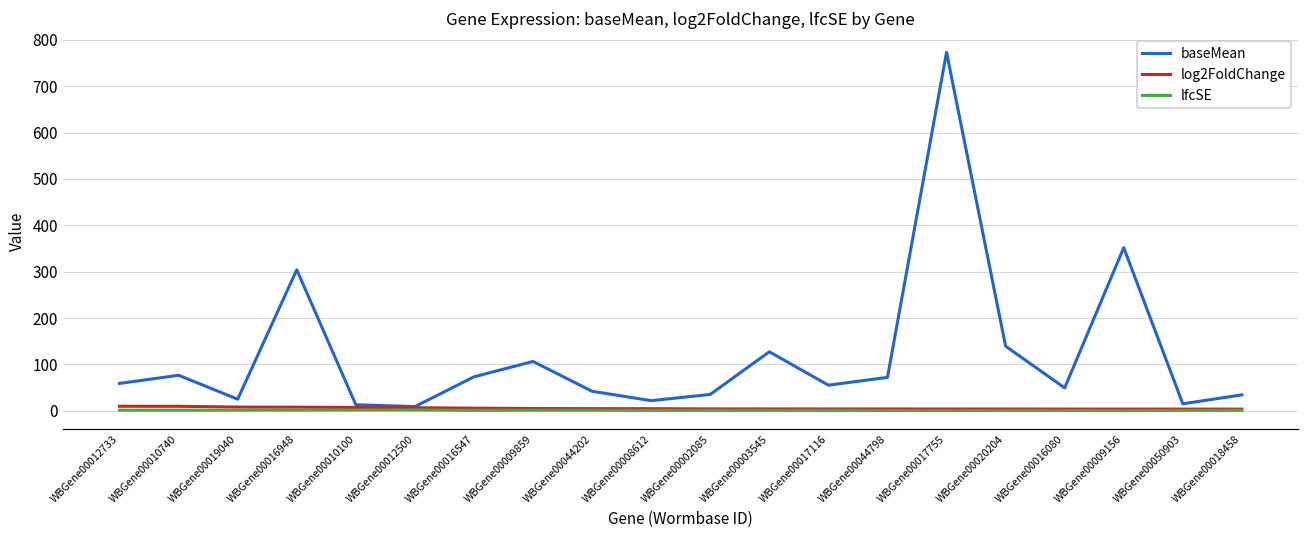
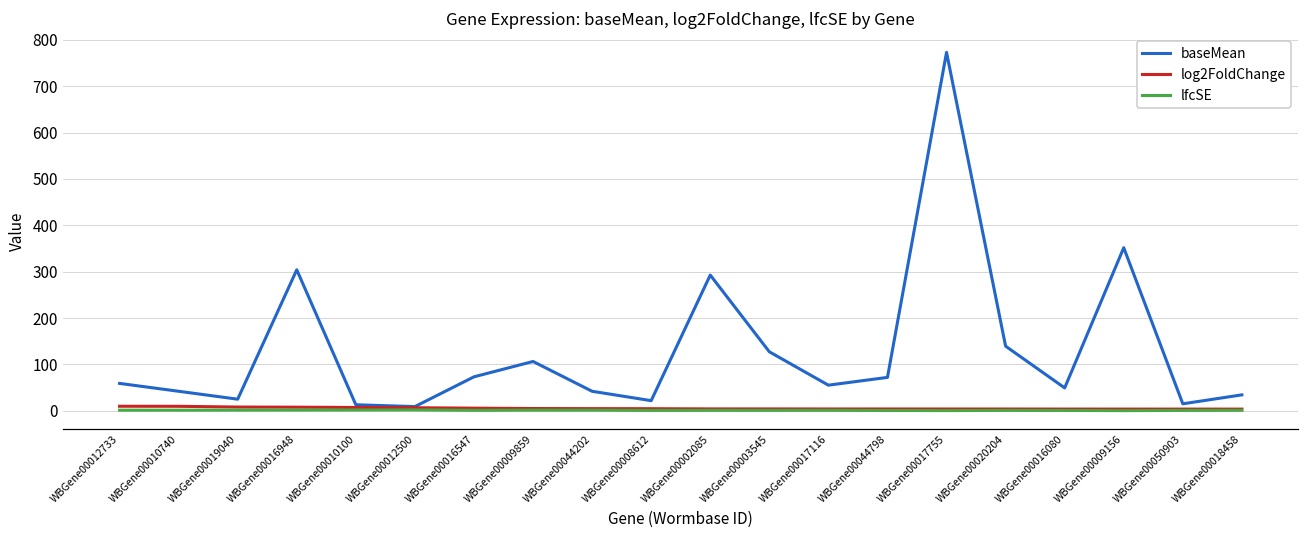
  {
    "baseMean": {
      "WBGene00012733": 60,
-     "WBGene00010740": 80,
+     "WBGene00010740": 40,
      "WBGene00019040": 20,
      "WBGene00016948": 300,
      "WBGene00016547": 70,
      "WBGene00009859": 110,
      "WBGene00044202": 40,
      "WBGene00008612": 20,
-     "WBGene00002085": 40,
+     "WBGene00002085": 290,
      "WBGene00003545": 130,
      "WBGene00017116": 60,
      "WBGene00044798": 70,
      "WBGene00017755": 770,
      "WBGene00020204": 140,
      "WBGene00016080": 50,
      "WBGene00009156": 350,
      "WBGene00050903": 10,
      "WBGene00018458": 30
    },
    "log2FoldChange": {
      "WBGene00012733": 10,
      "WBGene00010740": 10,
      "WBGene00019040": 10,
      "WBGene00016948": 10
    },
    "lfcSE": {
      "WBGene00012733": 0,
      "WBGene00010740": 0,
      "WBGene00019040": 0,
      "WBGene00016948": 0
    }
  }
